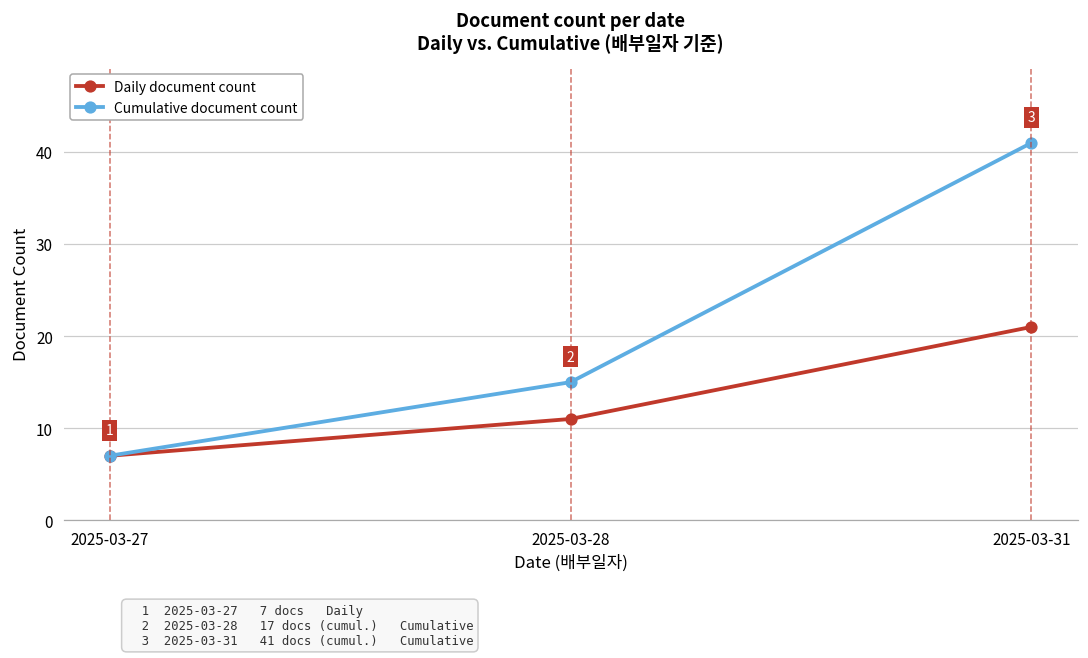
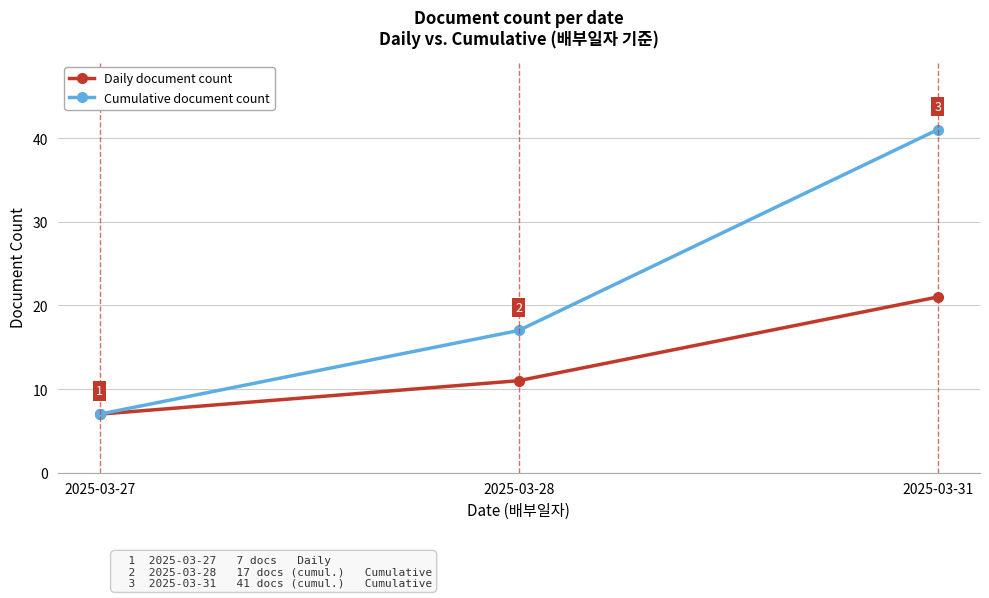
  {
    "Daily document count": {
      "2025-03-28": 11,
      "2025-03-31": 21
    },
    "Cumulative document count": {
-     "2025-03-28": 15
+     "2025-03-28": 17
    }
  }
